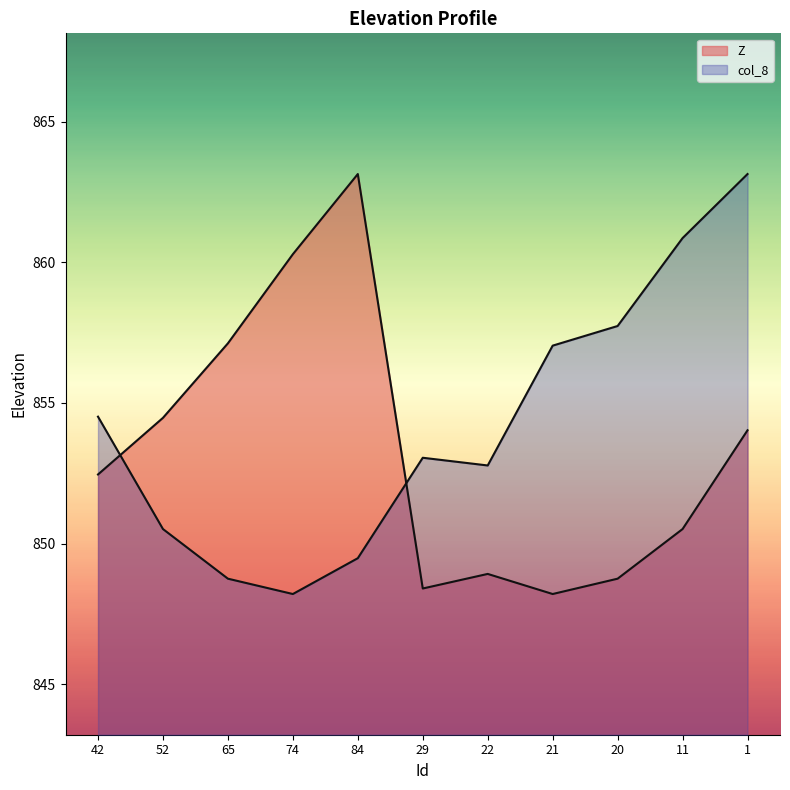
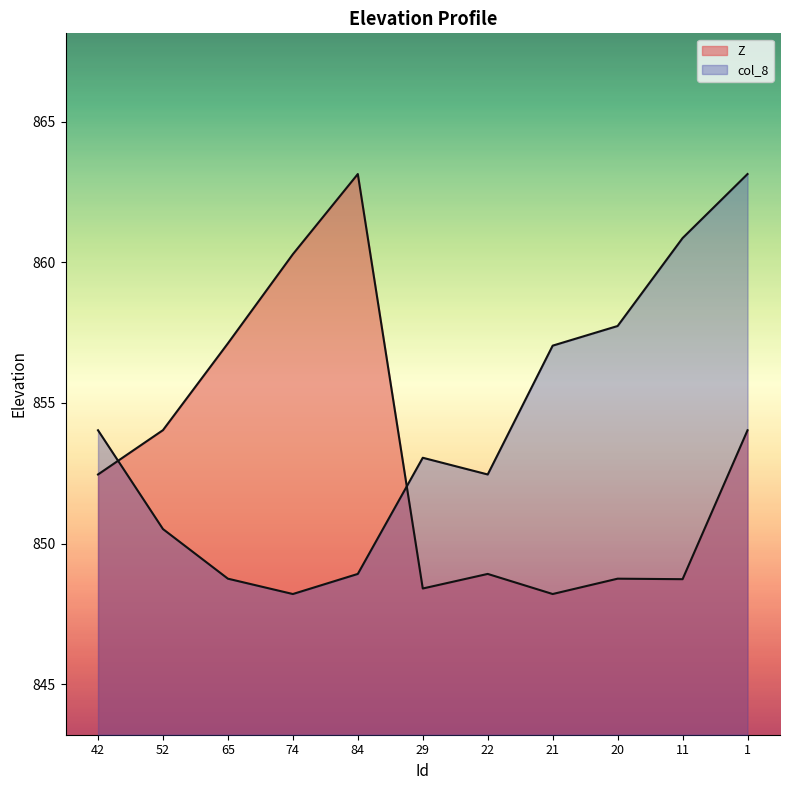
  {
    "Z": {
      "42": 852.5,
-     "52": 854.5,
+     "52": 854.0,
      "65": 857.1,
      "74": 860.3,
      "84": 863.1,
      "29": 848.4,
      "22": 848.9,
      "21": 848.2,
      "20": 848.8,
-     "11": 850.5,
+     "11": 848.7,
      "1": 854.0
    },
    "col_8": {
-     "42": 854.5,
+     "42": 854.0,
      "52": 850.5,
      "65": 848.8,
      "74": 848.2,
-     "84": 849.5,
+     "84": 848.9,
      "29": 853.1,
-     "22": 852.8,
+     "22": 852.5,
      "21": 857.0,
      "20": 857.7,
      "11": 860.9,
      "1": 863.1
    }
  }
